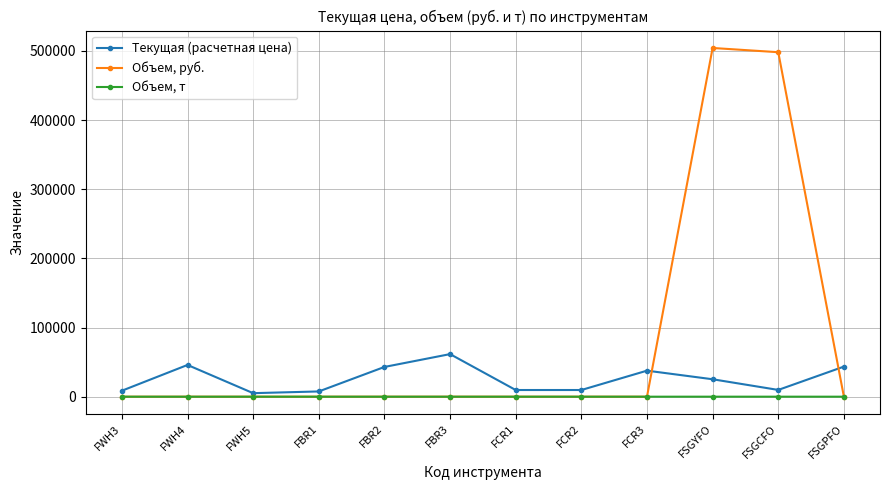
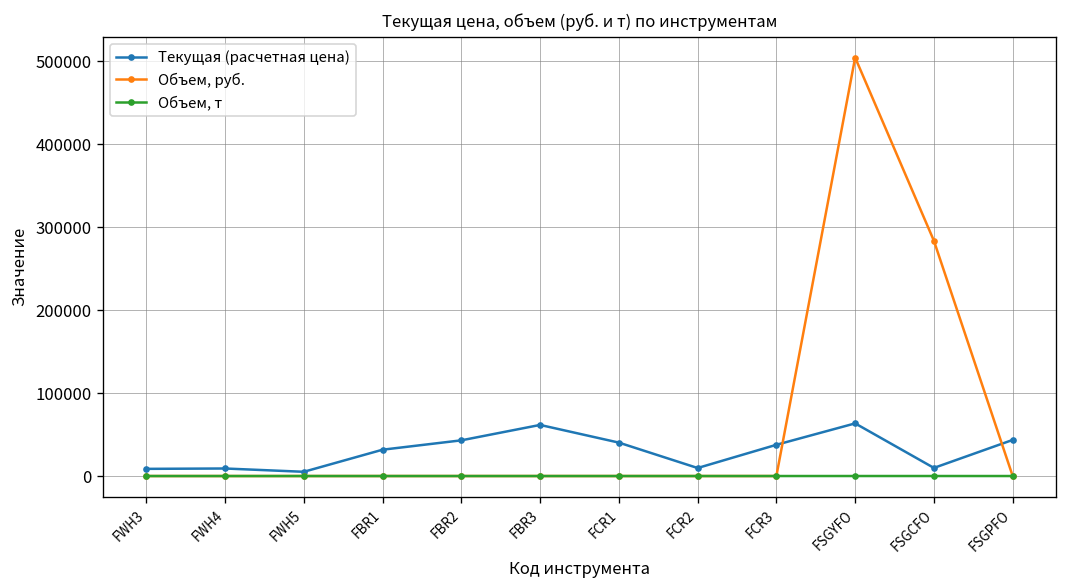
  {
    "Текущая (расчетная цена)": {
      "FWH3": 10000,
-     "FWH4": 50000,
+     "FWH4": 10000,
      "FWH5": 10000,
-     "FBR1": 10000,
+     "FBR1": 30000,
      "FBR2": 40000,
      "FBR3": 60000,
-     "FCR1": 10000,
+     "FCR1": 40000,
      "FCR2": 10000,
      "FCR3": 40000,
-     "FSGYFO": 30000,
+     "FSGYFO": 60000,
      "FSGCFO": 10000,
      "FSGPFO": 40000
    },
    "Объем, руб.": {
      "FSGYFO": 500000,
-     "FSGCFO": 500000
+     "FSGCFO": 280000
    },
    "Объем, т": {
      "FSGYFO": 0,
      "FSGCFO": 0
    }
  }
